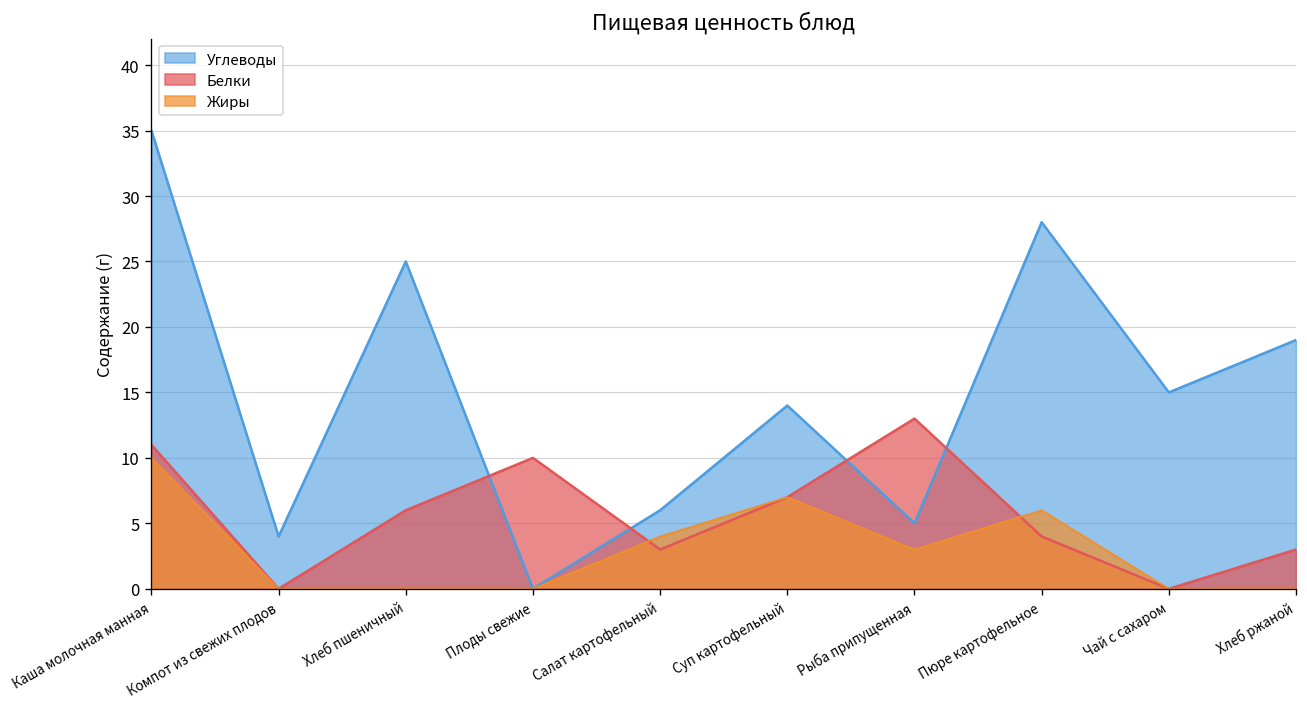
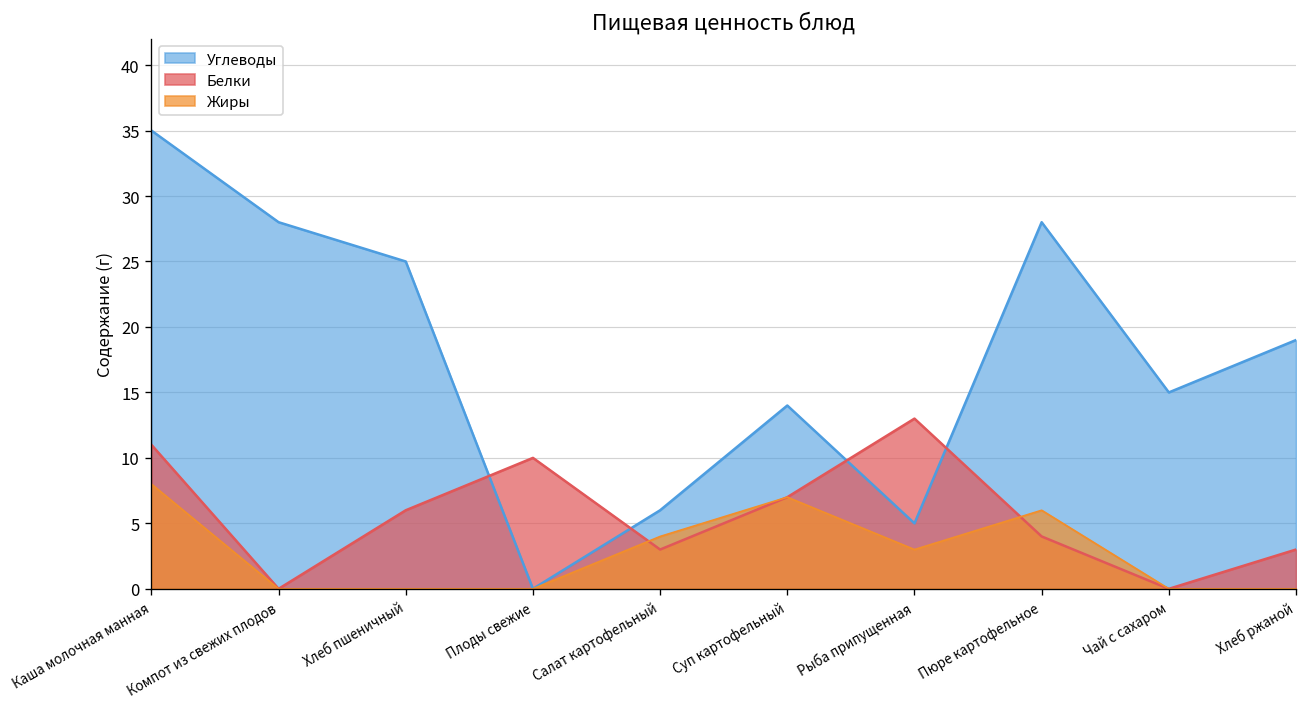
  {
    "Углеводы": {
      "Каша молочная манная": 35,
-     "Компот из свежих плодов": 4,
+     "Компот из свежих плодов": 28,
      "Хлеб пшеничный": 25,
      "Салат картофельный": 6,
      "Суп картофельный": 14,
      "Рыба припущенная": 5,
      "Пюре картофельное": 28,
      "Чай с сахаром": 15,
      "Хлеб ржаной": 19
    },
    "Белки": {
      "Каша молочная манная": 11,
      "Хлеб пшеничный": 6,
      "Плоды свежие": 10,
      "Салат картофельный": 3,
      "Рыба припущенная": 13,
      "Пюре картофельное": 4,
      "Хлеб ржаной": 3
    },
    "Жиры": {
-     "Каша молочная манная": 10,
+     "Каша молочная манная": 8,
      "Хлеб пшеничный": 0,
      "Салат картофельный": 4,
      "Рыба припущенная": 3,
      "Пюре картофельное": 6,
      "Хлеб ржаной": 0
    }
  }
